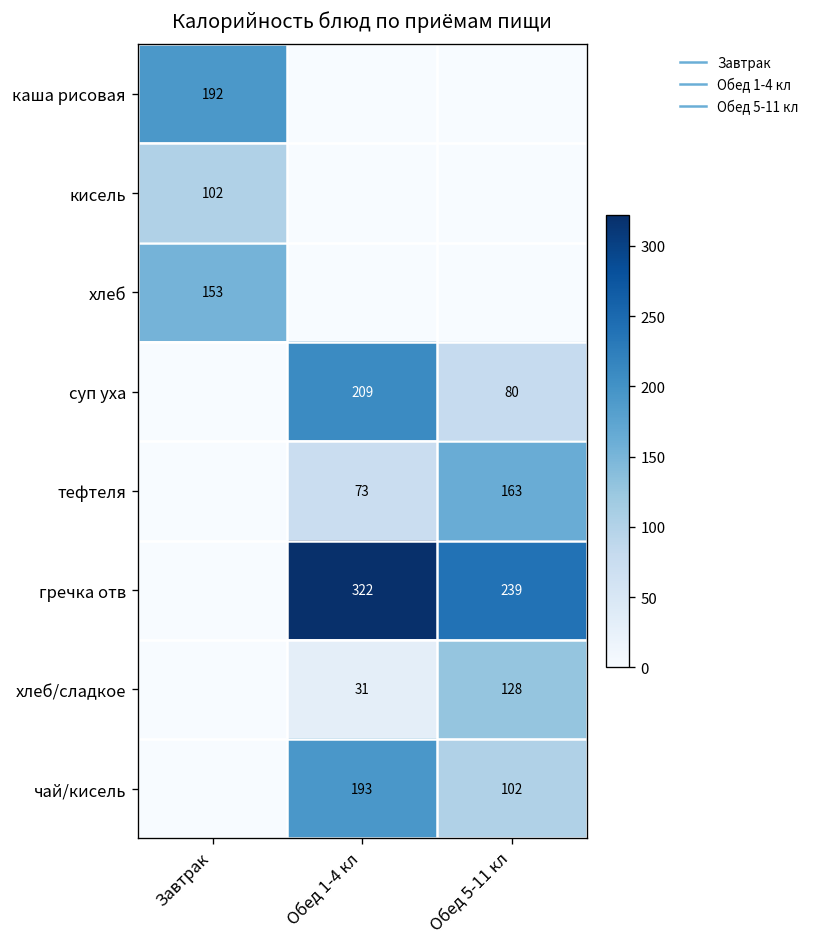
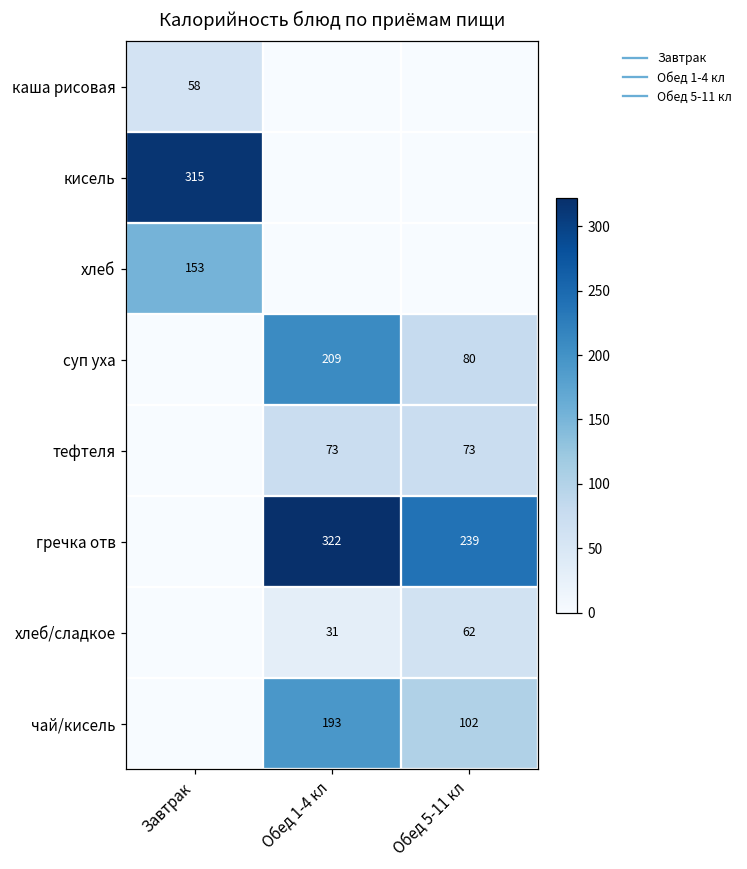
  {
    "каша рисовая": {
-     "Завтрак": 192
+     "Завтрак": 58
    },
    "кисель": {
-     "Завтрак": 102
+     "Завтрак": 315
    },
    "хлеб": {
      "Завтрак": 153
    },
    "суп уха": {
      "Обед 1-4 кл": 209,
      "Обед 5-11 кл": 80
    },
    "тефтеля": {
      "Обед 1-4 кл": 73,
-     "Обед 5-11 кл": 163
+     "Обед 5-11 кл": 73
    },
    "гречка отв": {
      "Обед 1-4 кл": 322,
      "Обед 5-11 кл": 239
    },
    "хлеб/сладкое": {
      "Обед 1-4 кл": 31,
-     "Обед 5-11 кл": 128
+     "Обед 5-11 кл": 62
    },
    "чай/кисель": {
      "Обед 1-4 кл": 193,
      "Обед 5-11 кл": 102
    }
  }
